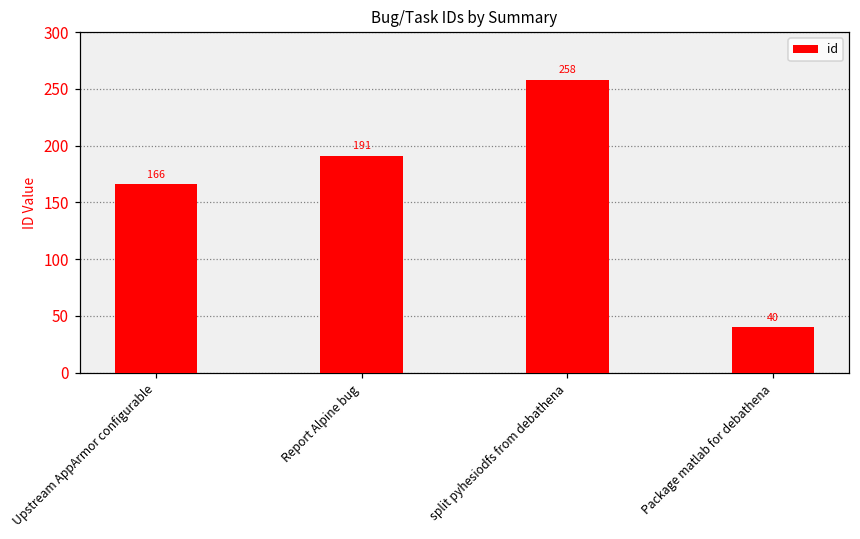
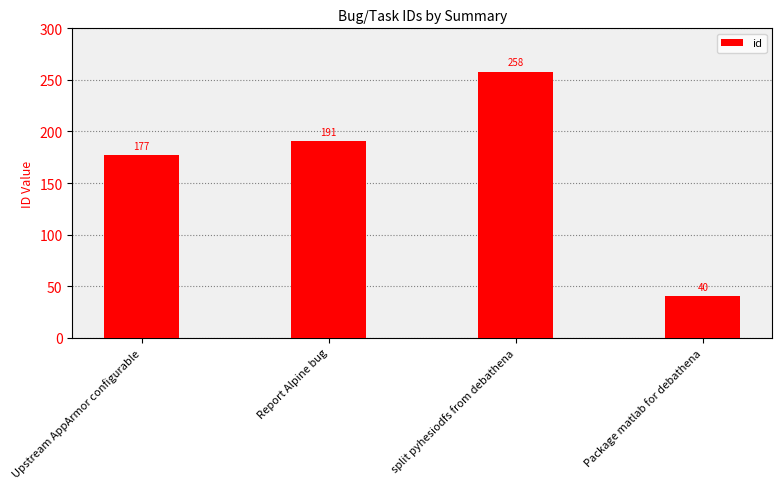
  {
-   "Upstream AppArmor configurable": 166,
+   "Upstream AppArmor configurable": 177,
    "Report Alpine bug": 191,
    "split pyhesiodfs from debathena": 258,
    "Package matlab for debathena": 40
  }
